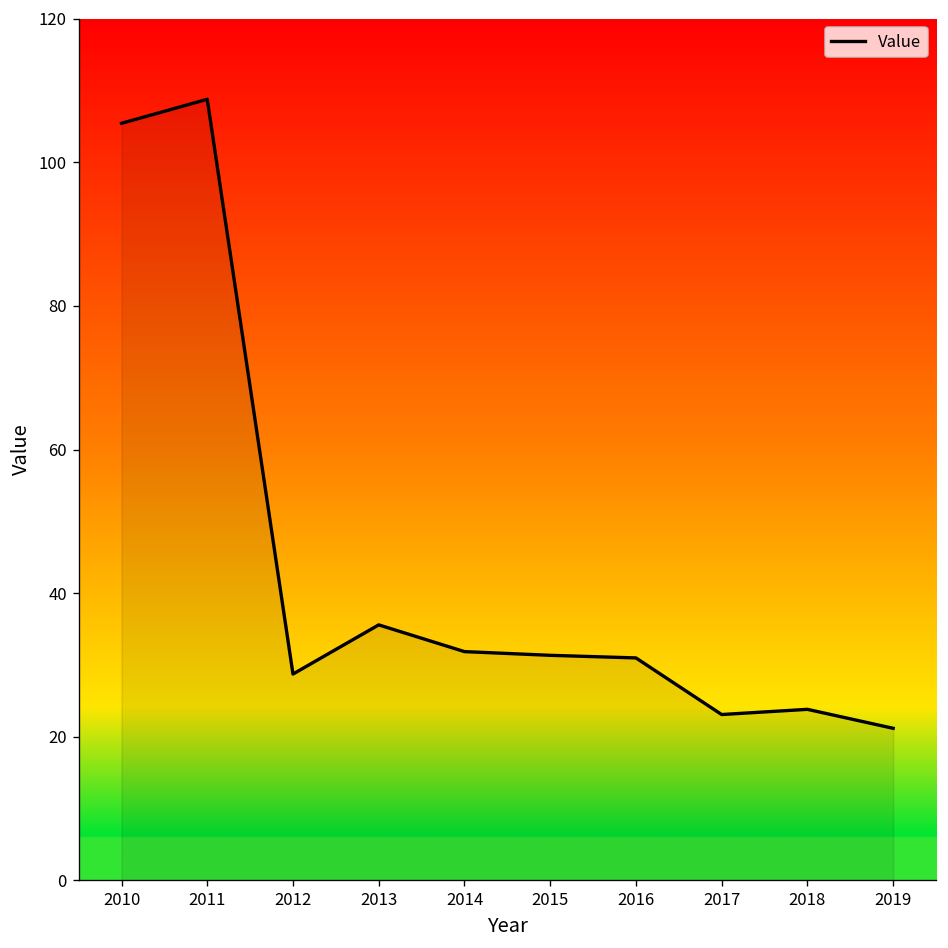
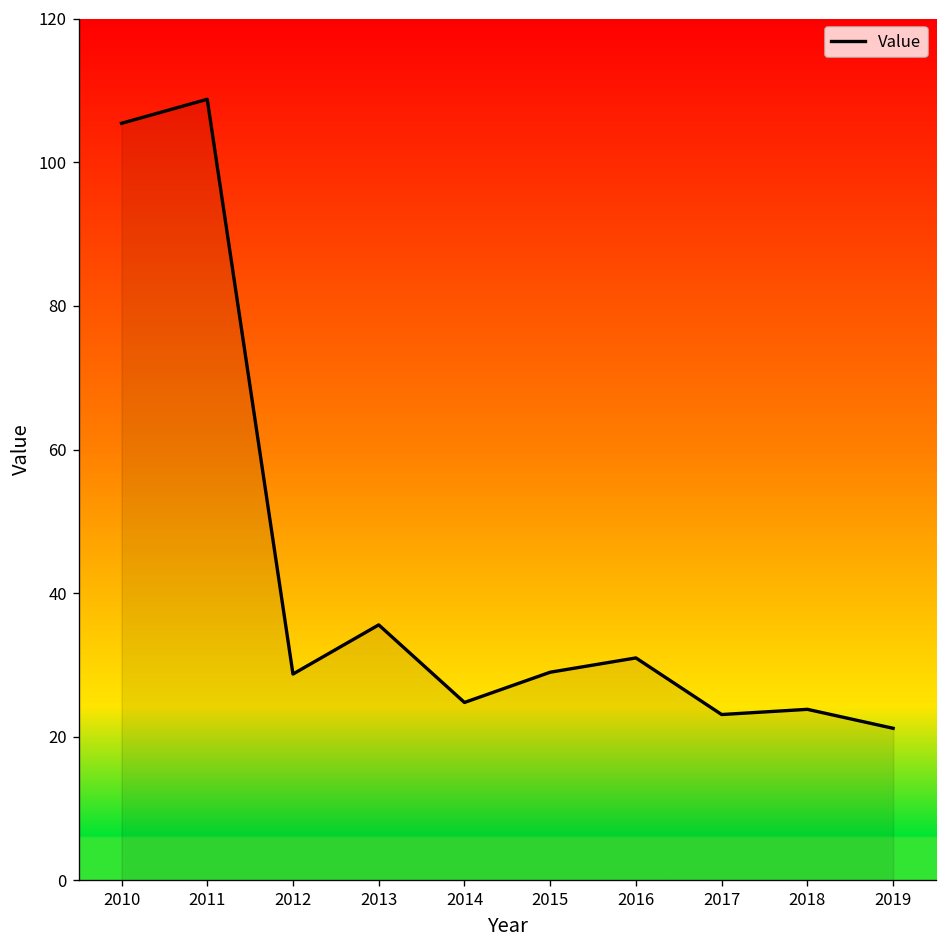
  {
    "2010": 105,
    "2011": 109,
    "2012": 29,
    "2013": 36,
-   "2014": 32,
-   "2015": 31,
+   "2014": 25,
+   "2015": 29,
    "2016": 31,
    "2017": 23,
    "2018": 24,
    "2019": 21
  }
